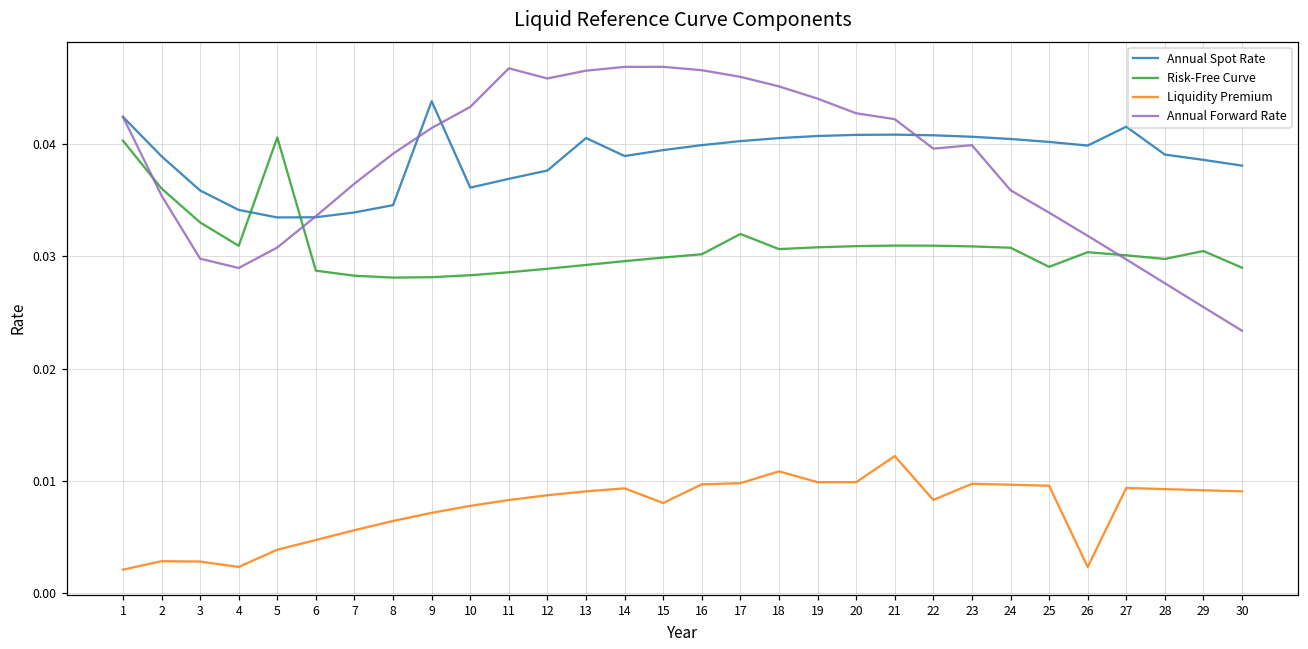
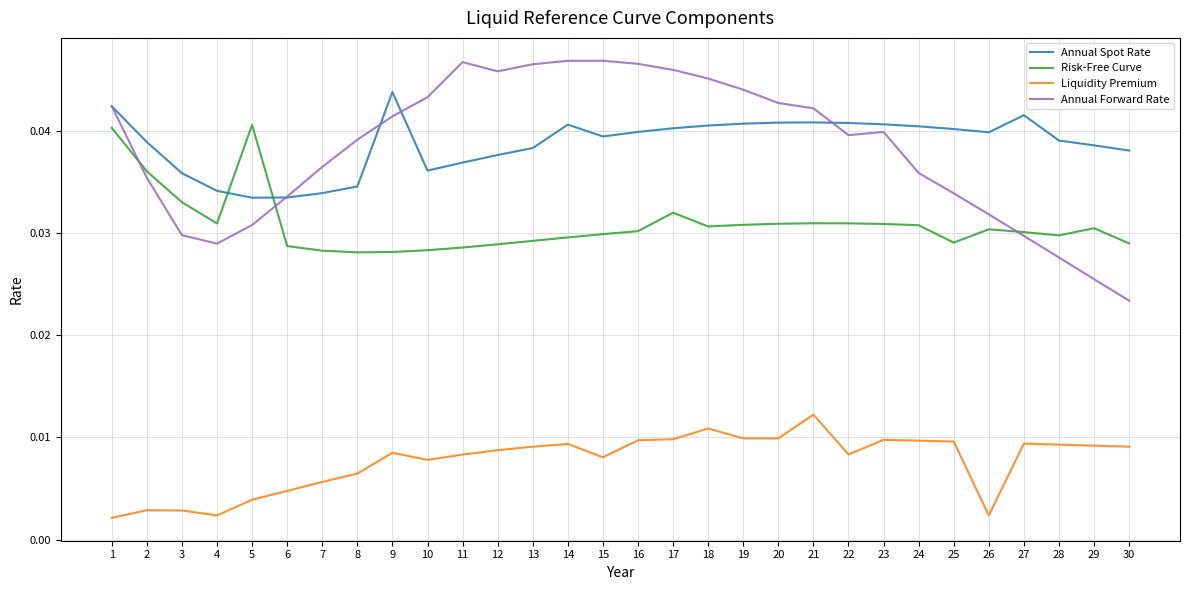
  {
    "Annual Spot Rate": {
      "2": 0.0389,
      "3": 0.0358,
      "4": 0.0341,
      "5": 0.0334,
      "7": 0.0339,
      "8": 0.0345,
      "9": 0.0438,
      "10": 0.0361,
      "11": 0.0369,
      "12": 0.0376,
-     "13": 0.0405,
-     "14": 0.0389,
+     "13": 0.0383,
+     "14": 0.0406,
      "15": 0.0394,
      "16": 0.0399,
      "17": 0.0402,
      "18": 0.0405,
      "19": 0.0407,
      "20": 0.0408,
      "21": 0.0408,
      "22": 0.0408,
      "23": 0.0406,
      "24": 0.0404,
      "25": 0.0402,
      "26": 0.0398,
      "27": 0.0415,
      "28": 0.0390,
      "29": 0.0386,
      "30": 0.0381
    },
    "Risk-Free Curve": {
      "1": 0.0403,
      "2": 0.0360,
      "3": 0.0330,
      "4": 0.0309,
      "5": 0.0406,
      "6": 0.0287,
      "7": 0.0283,
      "8": 0.0281,
      "9": 0.0281,
      "10": 0.0283,
      "11": 0.0286,
      "12": 0.0289,
      "13": 0.0292,
      "14": 0.0296,
      "15": 0.0299,
      "16": 0.0302,
      "17": 0.0320,
      "18": 0.0306,
      "19": 0.0308,
      "20": 0.0309,
      "21": 0.0309,
      "22": 0.0309,
      "23": 0.0309,
      "24": 0.0308,
      "25": 0.0291,
      "26": 0.0304,
      "27": 0.0301,
      "28": 0.0298,
      "29": 0.0305,
      "30": 0.0290
    },
    "Liquidity Premium": {
      "1": 0.0021,
      "2": 0.0029,
      "3": 0.0028,
      "4": 0.0024,
      "5": 0.0039,
      "6": 0.0048,
      "7": 0.0056,
      "8": 0.0064,
-     "9": 0.0072,
+     "9": 0.0085,
      "10": 0.0078,
      "11": 0.0083,
      "12": 0.0087,
      "13": 0.0091,
      "14": 0.0094,
      "15": 0.0080,
      "16": 0.0097,
      "17": 0.0098,
      "18": 0.0109,
      "19": 0.0099,
      "20": 0.0099,
      "21": 0.0122,
      "22": 0.0083,
      "23": 0.0098,
      "24": 0.0097,
      "25": 0.0096,
      "26": 0.0024,
      "27": 0.0094,
      "28": 0.0093,
      "29": 0.0092,
      "30": 0.0091
    },
    "Annual Forward Rate": {
      "2": 0.0354,
      "3": 0.0298,
      "4": 0.0290,
      "5": 0.0308,
      "7": 0.0365,
      "8": 0.0391,
      "9": 0.0414,
      "10": 0.0433,
      "11": 0.0467,
      "12": 0.0458,
      "13": 0.0465,
      "14": 0.0468,
      "15": 0.0468,
      "16": 0.0465,
      "17": 0.0460,
      "18": 0.0451,
      "19": 0.0440,
      "20": 0.0427,
      "21": 0.0422,
      "22": 0.0396,
      "23": 0.0399,
      "24": 0.0359,
      "25": 0.0339,
      "26": 0.0318,
      "27": 0.0297,
      "28": 0.0276,
      "29": 0.0255,
      "30": 0.0234
    }
  }
